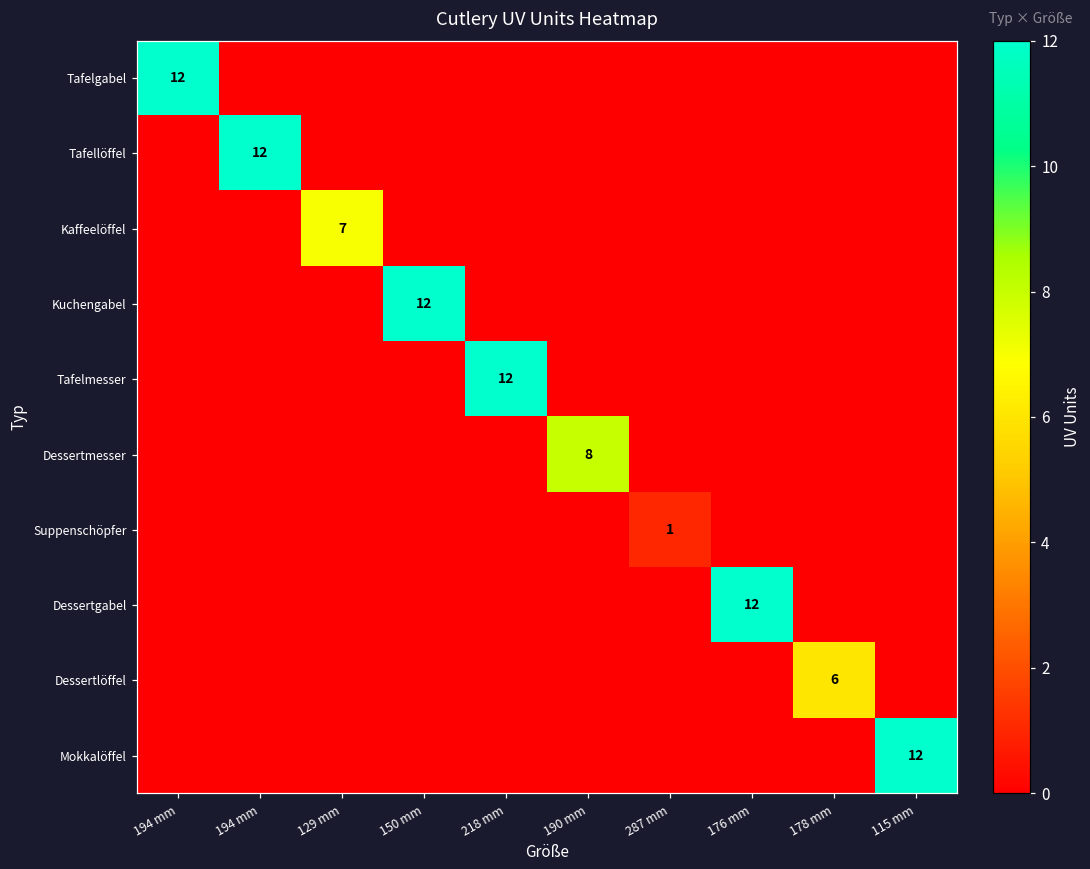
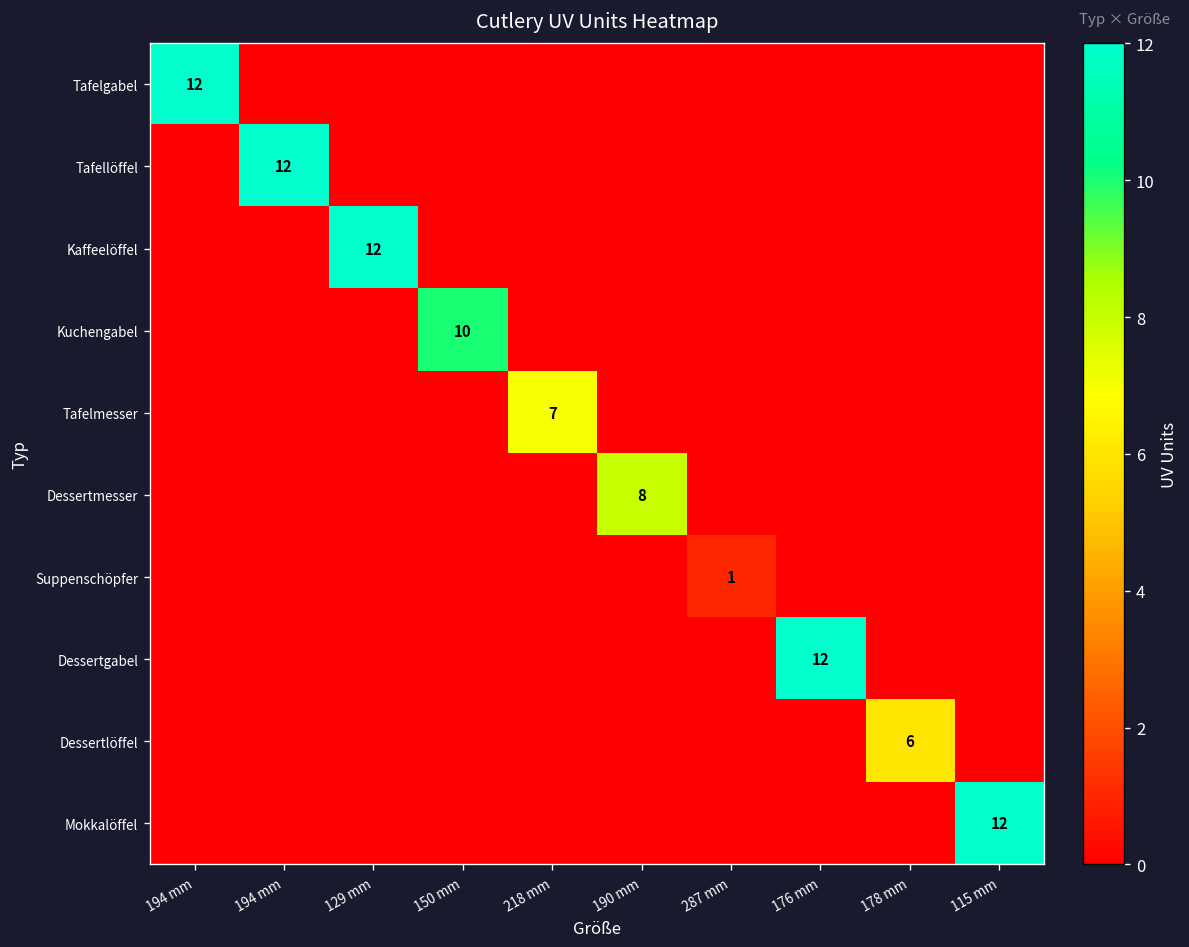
  {
    "Kaffeelöffel": {
-     "129 mm": 7
+     "129 mm": 12
    },
    "Kuchengabel": {
-     "150 mm": 12
+     "150 mm": 10
    },
    "Tafelmesser": {
-     "218 mm": 12
+     "218 mm": 7
    },
    "Dessertmesser": {
      "190 mm": 8
    },
    "Suppenschöpfer": {
      "287 mm": 1
    },
    "Dessertgabel": {
      "176 mm": 12
    },
    "Dessertlöffel": {
      "178 mm": 6
    },
    "Mokkalöffel": {
      "115 mm": 12
    }
  }
